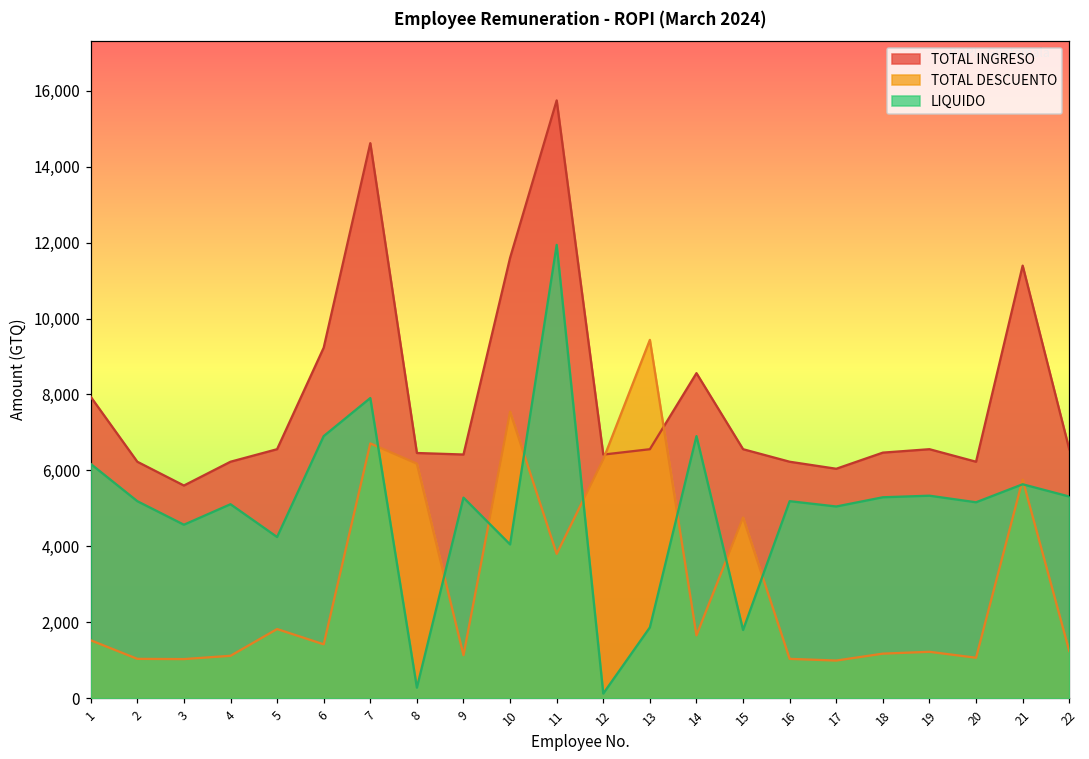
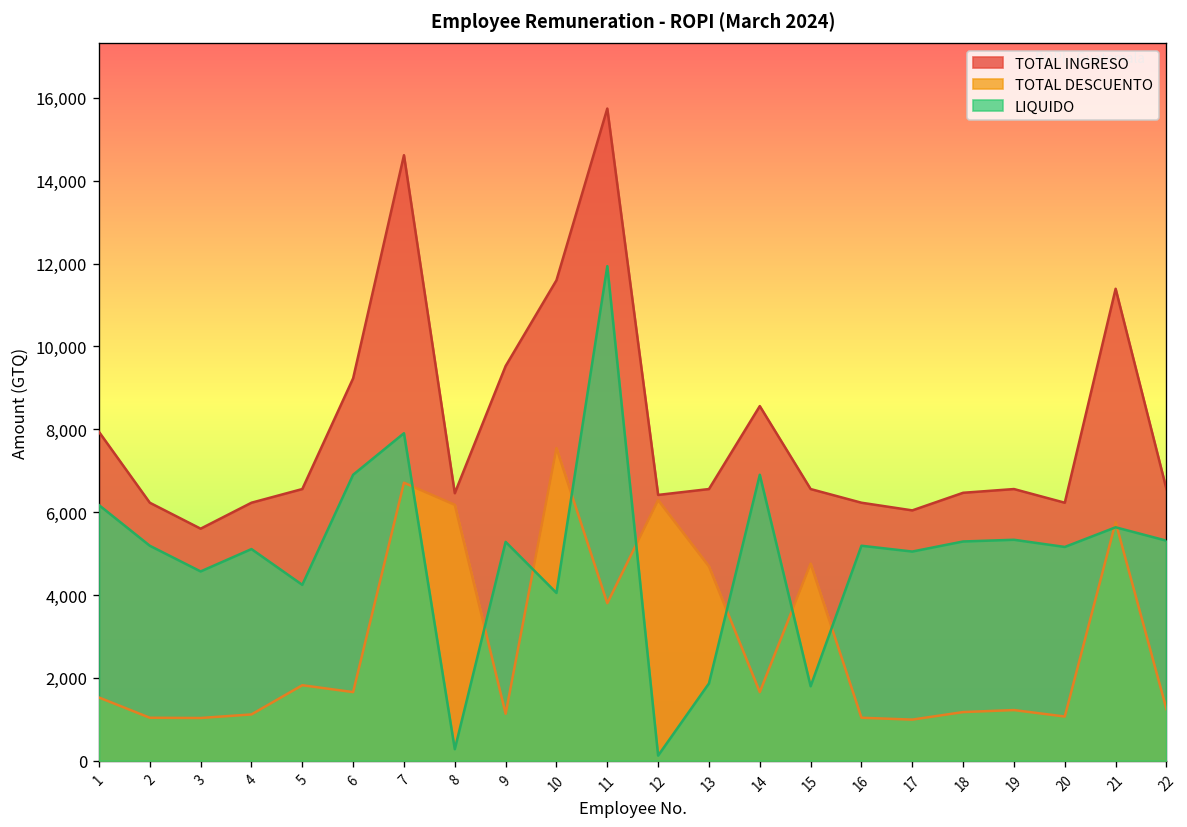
  {
    "TOTAL INGRESO": {
      "1": "7,900",
      "2": "6,200",
      "3": "5,600",
      "4": "6,200",
      "5": "6,600",
      "6": "9,200",
      "7": "14,600",
      "8": "6,500",
-     "9": "6,400",
+     "9": "9,500",
      "10": "11,600",
      "11": "15,700",
      "12": "6,400",
      "13": "6,600",
      "14": "8,600",
      "15": "6,600",
      "16": "6,200",
      "17": "6,000",
      "18": "6,500",
      "19": "6,600",
      "20": "6,200",
      "21": "11,400",
      "22": "6,600"
    },
    "TOTAL DESCUENTO": {
      "1": "1,500",
      "2": "1,000",
      "3": "1,000",
      "4": "1,100",
      "5": "1,800",
-     "6": "1,400",
+     "6": "1,700",
      "7": "6,700",
      "8": "6,200",
      "9": "1,100",
      "10": "7,500",
      "11": "3,800",
      "12": "6,300",
-     "13": "9,400",
+     "13": "4,700",
      "14": "1,700",
      "15": "4,800",
      "16": "1,000",
      "17": "1,000",
      "18": "1,200",
      "19": "1,200",
      "20": "1,100",
      "21": "5,800",
      "22": "1,200"
    },
    "LIQUIDO": {
      "1": "6,200",
      "2": "5,200",
      "3": "4,600",
      "4": "5,100",
      "5": "4,200",
      "6": "6,900",
      "7": "7,900",
      "8": "300",
      "9": "5,300",
      "10": "4,100",
      "11": "11,900",
      "12": "100",
      "13": "1,900",
      "14": "6,900",
      "15": "1,800",
      "16": "5,200",
      "17": "5,100",
      "18": "5,300",
      "19": "5,300",
      "20": "5,200",
      "21": "5,600",
      "22": "5,300"
    }
  }
